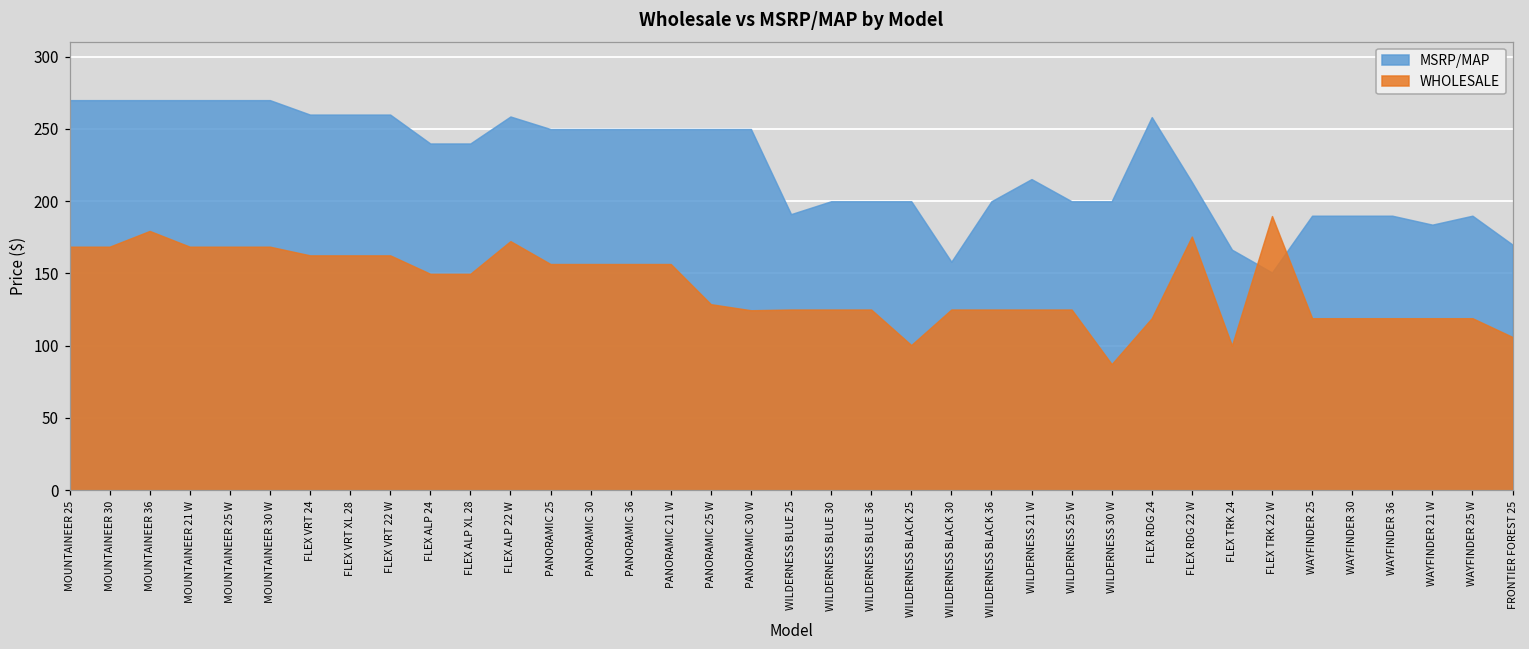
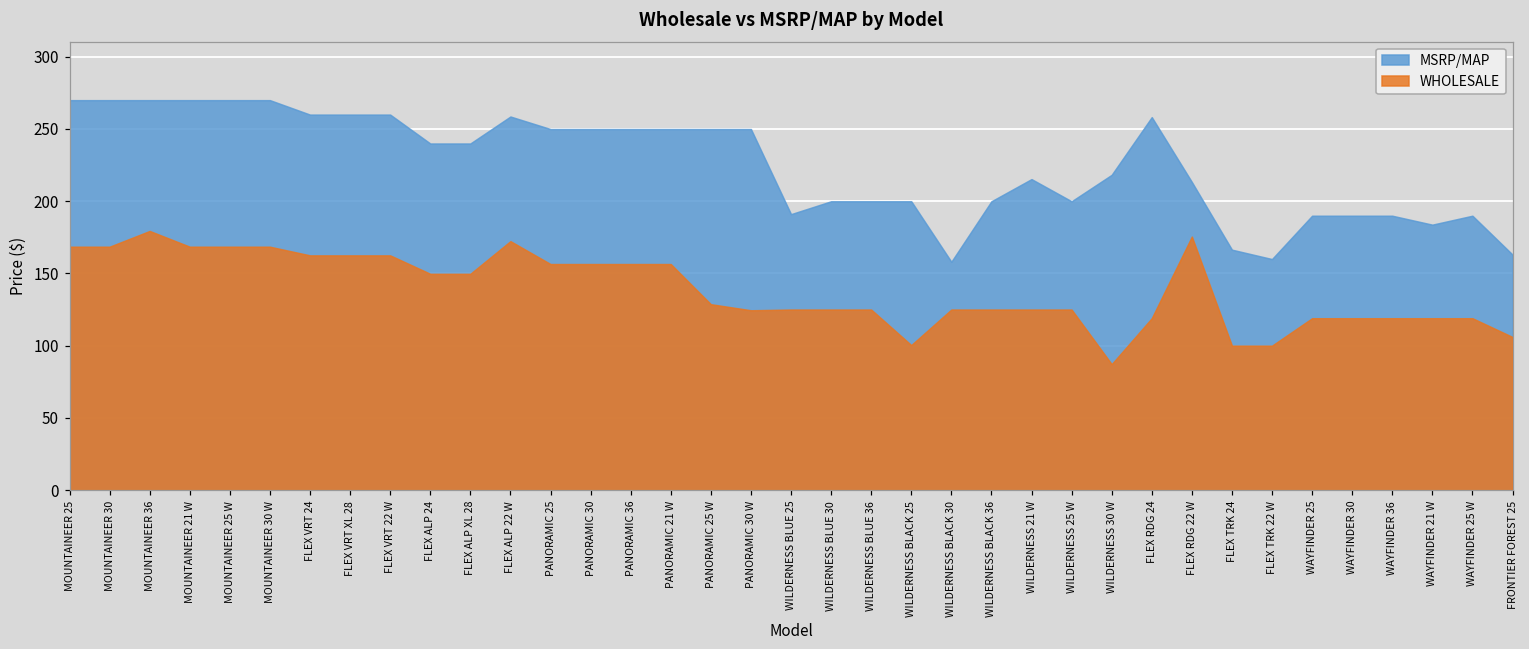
  {
    "MSRP/MAP": {
      "MOUNTAINEER 25": 270,
      "MOUNTAINEER 30": 270,
      "MOUNTAINEER 36": 270,
      "MOUNTAINEER 21 W": 270,
      "MOUNTAINEER 25 W": 270,
      "MOUNTAINEER 30 W": 270,
      "FLEX VRT 24": 260,
      "FLEX VRT XL 28": 260,
      "FLEX VRT 22 W": 260,
      "FLEX ALP 24": 240,
      "FLEX ALP XL 28": 240,
      "FLEX ALP 22 W": 259,
      "PANORAMIC 25": 250,
      "PANORAMIC 30": 250,
      "PANORAMIC 36": 250,
      "PANORAMIC 21 W": 250,
      "PANORAMIC 25 W": 250,
      "PANORAMIC 30 W": 250,
      "WILDERNESS BLUE 25": 191,
      "WILDERNESS BLUE 30": 200,
      "WILDERNESS BLUE 36": 200,
      "WILDERNESS BLACK 25": 200,
      "WILDERNESS BLACK 30": 158,
      "WILDERNESS BLACK 36": 200,
      "WILDERNESS 21 W": 215,
      "WILDERNESS 25 W": 200,
-     "WILDERNESS 30 W": 200,
+     "WILDERNESS 30 W": 218,
      "FLEX RDG 24": 258,
      "FLEX RDG 22 W": 213,
      "FLEX TRK 24": 166,
-     "FLEX TRK 22 W": 151,
+     "FLEX TRK 22 W": 160,
      "WAYFINDER 25": 190,
      "WAYFINDER 30": 190,
      "WAYFINDER 36": 190,
      "WAYFINDER 21 W": 184,
      "WAYFINDER 25 W": 190,
-     "FRONTIER FOREST 25": 170
+     "FRONTIER FOREST 25": 163
    },
    "WHOLESALE": {
      "MOUNTAINEER 25": 169,
      "MOUNTAINEER 30": 169,
      "MOUNTAINEER 36": 179,
      "MOUNTAINEER 21 W": 169,
      "MOUNTAINEER 25 W": 169,
      "MOUNTAINEER 30 W": 169,
      "FLEX VRT 24": 163,
      "FLEX VRT XL 28": 163,
      "FLEX VRT 22 W": 163,
      "FLEX ALP 24": 150,
      "FLEX ALP XL 28": 150,
      "FLEX ALP 22 W": 172,
      "PANORAMIC 25": 157,
      "PANORAMIC 30": 157,
      "PANORAMIC 36": 157,
      "PANORAMIC 21 W": 157,
      "PANORAMIC 25 W": 129,
      "PANORAMIC 30 W": 125,
      "WILDERNESS BLUE 25": 125,
      "WILDERNESS BLUE 30": 125,
      "WILDERNESS BLUE 36": 125,
      "WILDERNESS BLACK 25": 100,
      "WILDERNESS BLACK 30": 125,
      "WILDERNESS BLACK 36": 125,
      "WILDERNESS 21 W": 125,
      "WILDERNESS 25 W": 125,
      "WILDERNESS 30 W": 87,
      "FLEX RDG 24": 119,
      "FLEX RDG 22 W": 176,
      "FLEX TRK 24": 100,
-     "FLEX TRK 22 W": 190,
+     "FLEX TRK 22 W": 100,
      "WAYFINDER 25": 119,
      "WAYFINDER 30": 119,
      "WAYFINDER 36": 119,
      "WAYFINDER 21 W": 119,
      "WAYFINDER 25 W": 119,
      "FRONTIER FOREST 25": 106
    }
  }
